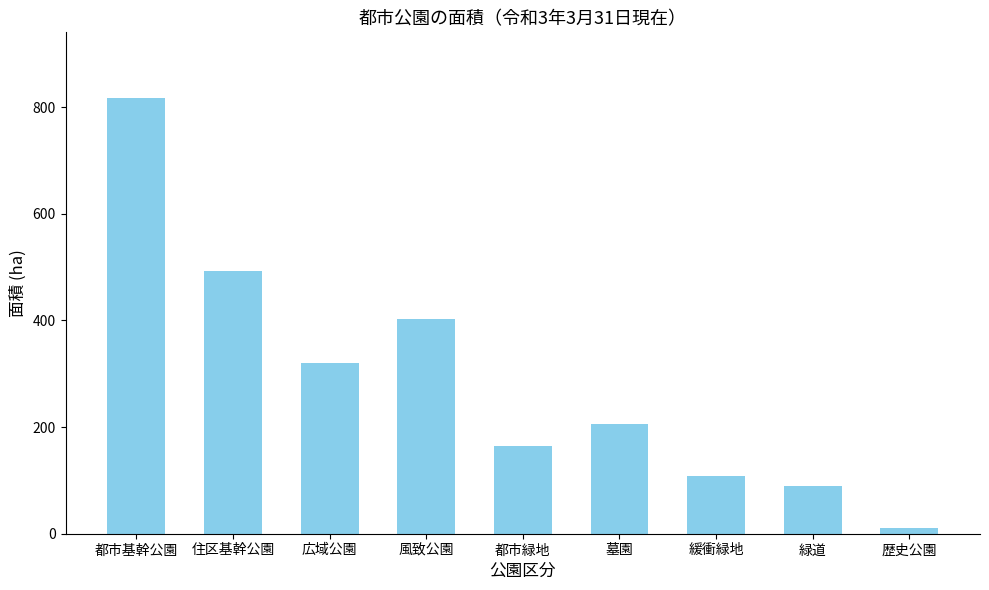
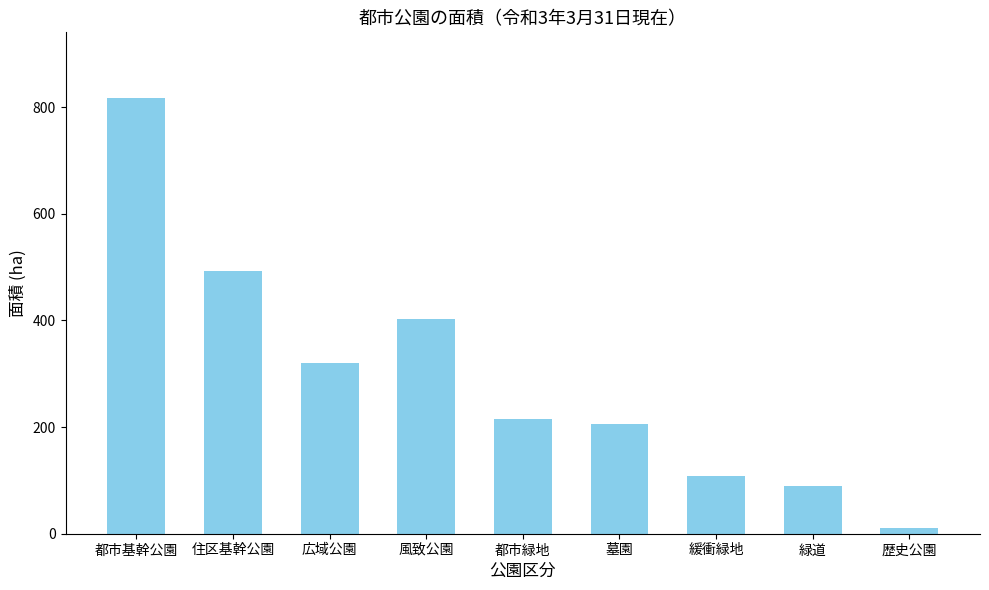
  {
    "都市基幹公園": 820,
    "住区基幹公園": 490,
    "広域公園": 320,
    "風致公園": 400,
-   "都市緑地": 170,
+   "都市緑地": 210,
    "墓園": 210,
    "緩衝緑地": 110,
    "緑道": 90,
    "歴史公園": 10
  }
